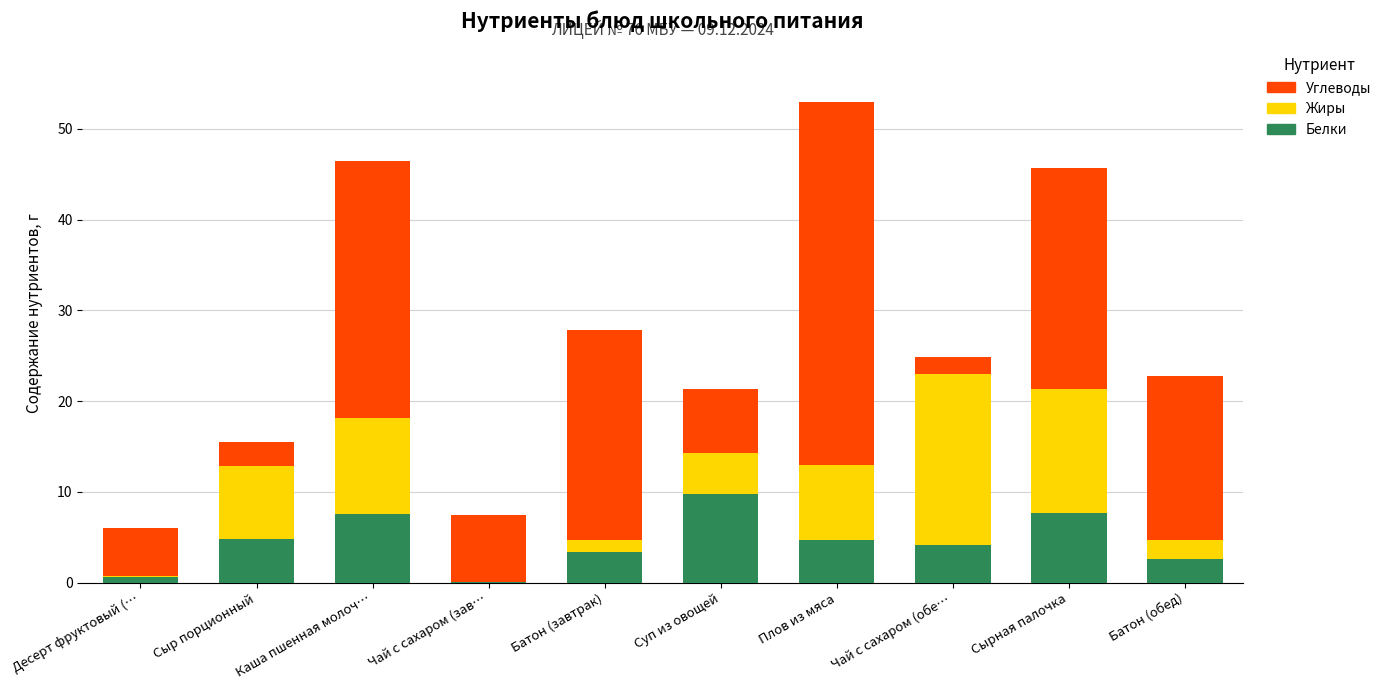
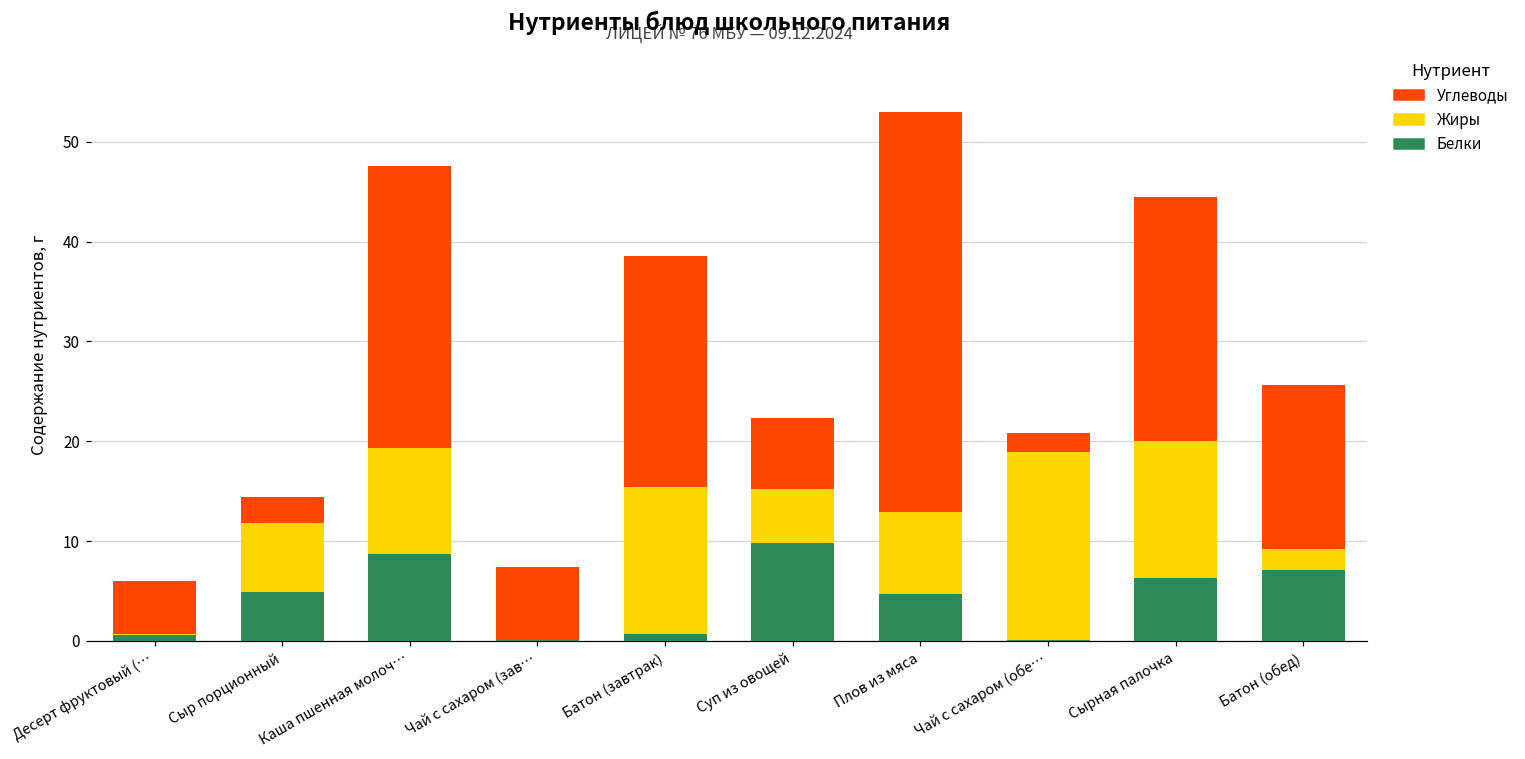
  {
    "Белки": {
      "Десерт фруктовый (…": 1,
      "Сыр порционный": 5,
-     "Каша пшенная молоч…": 8,
-     "Батон (завтрак)": 3,
+     "Каша пшенная молоч…": 9,
+     "Батон (завтрак)": 1,
      "Суп из овощей": 10,
      "Плов из мяса": 5,
-     "Чай с сахаром (обе…": 4,
-     "Сырная палочка": 8,
-     "Батон (обед)": 3
+     "Чай с сахаром (обе…": 0,
+     "Сырная палочка": 6,
+     "Батон (обед)": 7
    },
    "Жиры": {
-     "Сыр порционный": 8,
+     "Сыр порционный": 7,
      "Каша пшенная молоч…": 11,
-     "Батон (завтрак)": 1,
-     "Суп из овощей": 4.6,
+     "Батон (завтрак)": 15,
+     "Суп из овощей": 5.5,
      "Плов из мяса": 8,
      "Чай с сахаром (обе…": 19,
      "Сырная палочка": 14,
      "Батон (обед)": 2
    },
    "Углеводы": {
      "Десерт фруктовый (…": 5,
      "Сыр порционный": 3,
      "Каша пшенная молоч…": 28,
      "Чай с сахаром (зав…": 7,
      "Батон (завтрак)": 23,
      "Суп из овощей": 7,
      "Плов из мяса": 40,
      "Чай с сахаром (обе…": 2,
      "Сырная палочка": 24,
-     "Батон (обед)": 18
+     "Батон (обед)": 16
    }
  }
